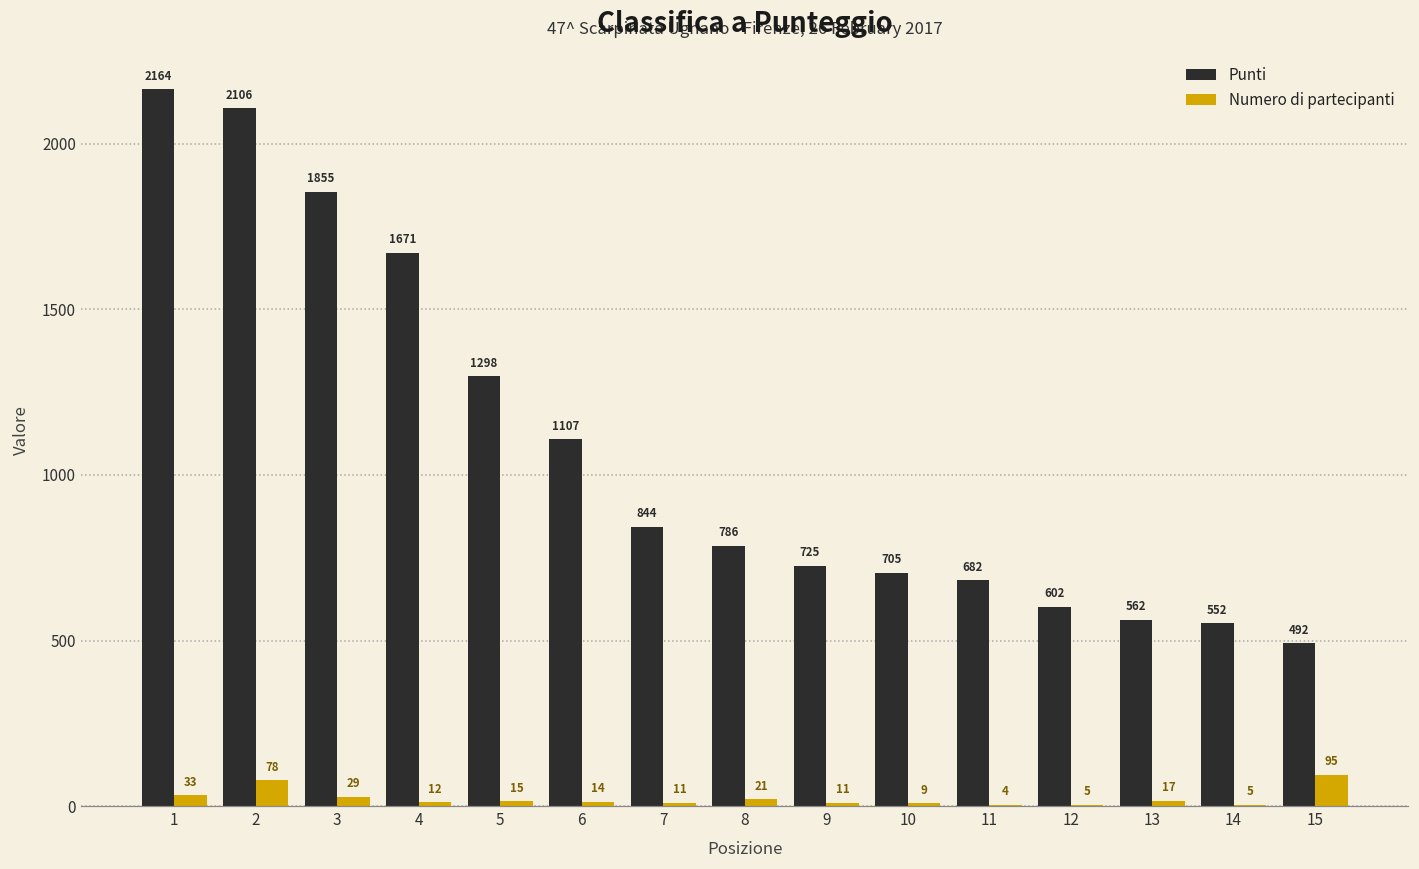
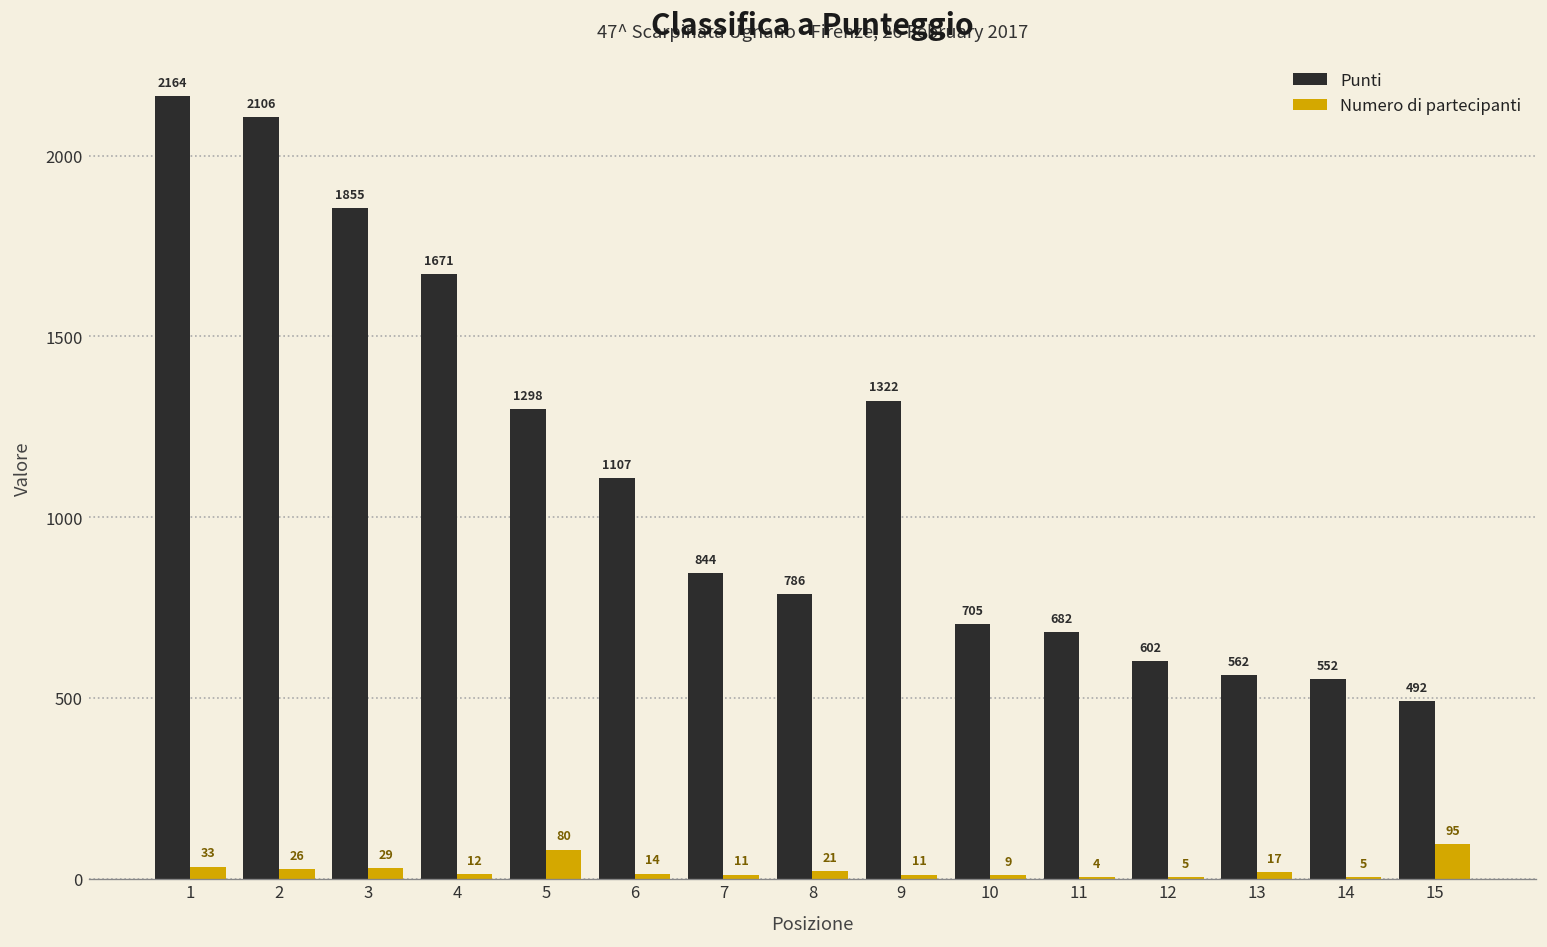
  {
    "Punti": {
      "1": 2164,
      "2": 2106,
      "3": 1855,
      "4": 1671,
      "5": 1298,
      "6": 1107,
      "7": 844,
      "8": 786,
-     "9": 725,
+     "9": 1322,
      "10": 705,
      "11": 682,
      "12": 602,
      "13": 562,
      "14": 552,
      "15": 492
    },
    "Numero di partecipanti": {
      "1": 33,
-     "2": 78,
+     "2": 26,
      "3": 29,
      "4": 12,
-     "5": 15,
+     "5": 80,
      "6": 14,
      "7": 11,
      "8": 21,
      "9": 11,
      "10": 9,
      "11": 4,
      "12": 5,
      "13": 17,
      "14": 5,
      "15": 95
    }
  }
